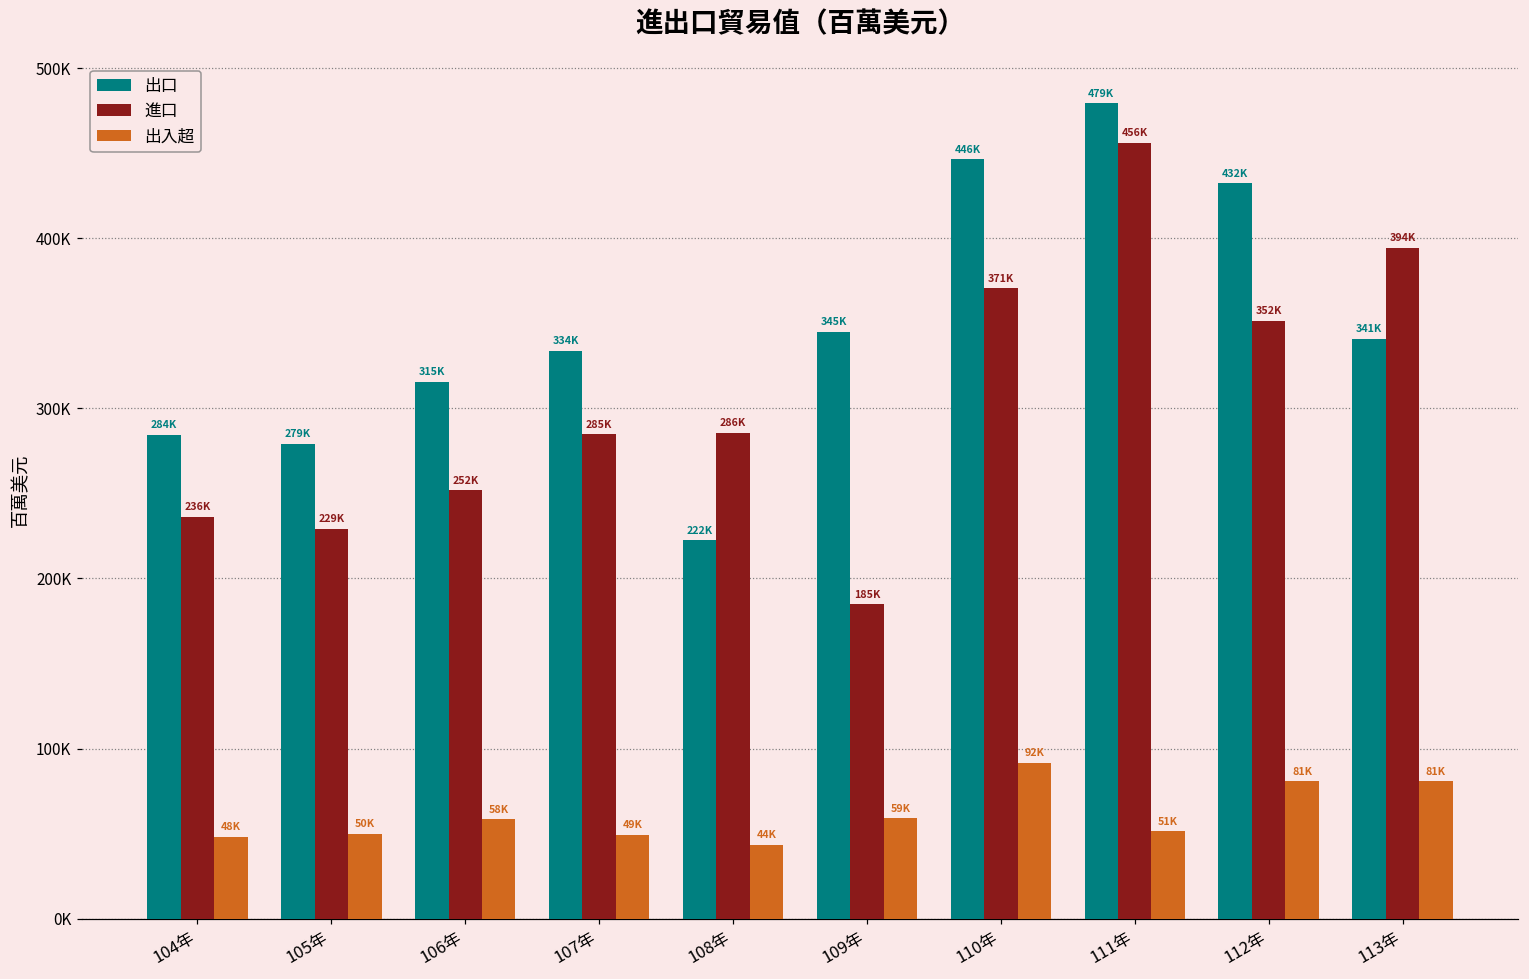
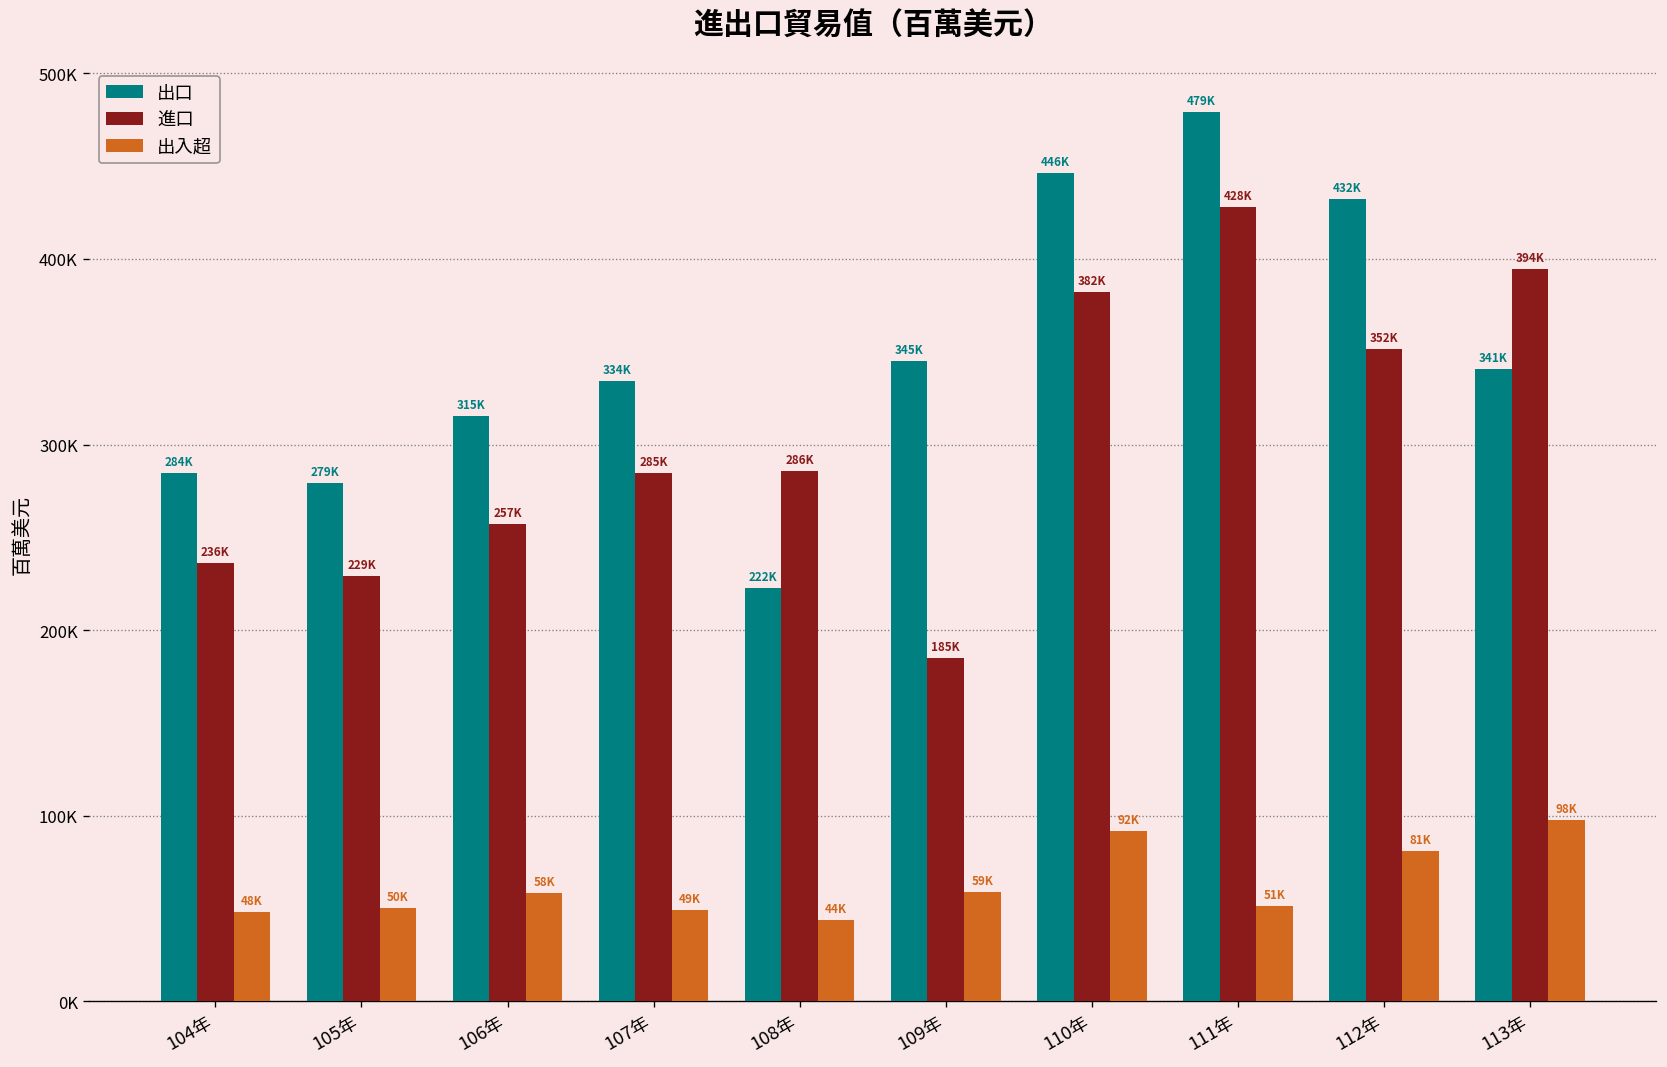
  {
    "出口": {
      "104年": "284K",
      "105年": "279K",
      "106年": "315K",
      "107年": "334K",
      "108年": "222K",
      "109年": "345K",
      "110年": "446K",
      "111年": "479K",
      "112年": "432K",
      "113年": "341K"
    },
    "進口": {
      "104年": "236K",
      "105年": "229K",
-     "106年": "252K",
+     "106年": "257K",
      "107年": "285K",
      "108年": "286K",
      "109年": "185K",
-     "110年": "371K",
-     "111年": "456K",
+     "110年": "382K",
+     "111年": "428K",
      "112年": "352K",
      "113年": "394K"
    },
    "出入超": {
      "104年": "48K",
      "105年": "50K",
      "106年": "58K",
      "107年": "49K",
      "108年": "44K",
      "109年": "59K",
      "110年": "92K",
      "111年": "51K",
      "112年": "81K",
-     "113年": "81K"
+     "113年": "98K"
    }
  }
